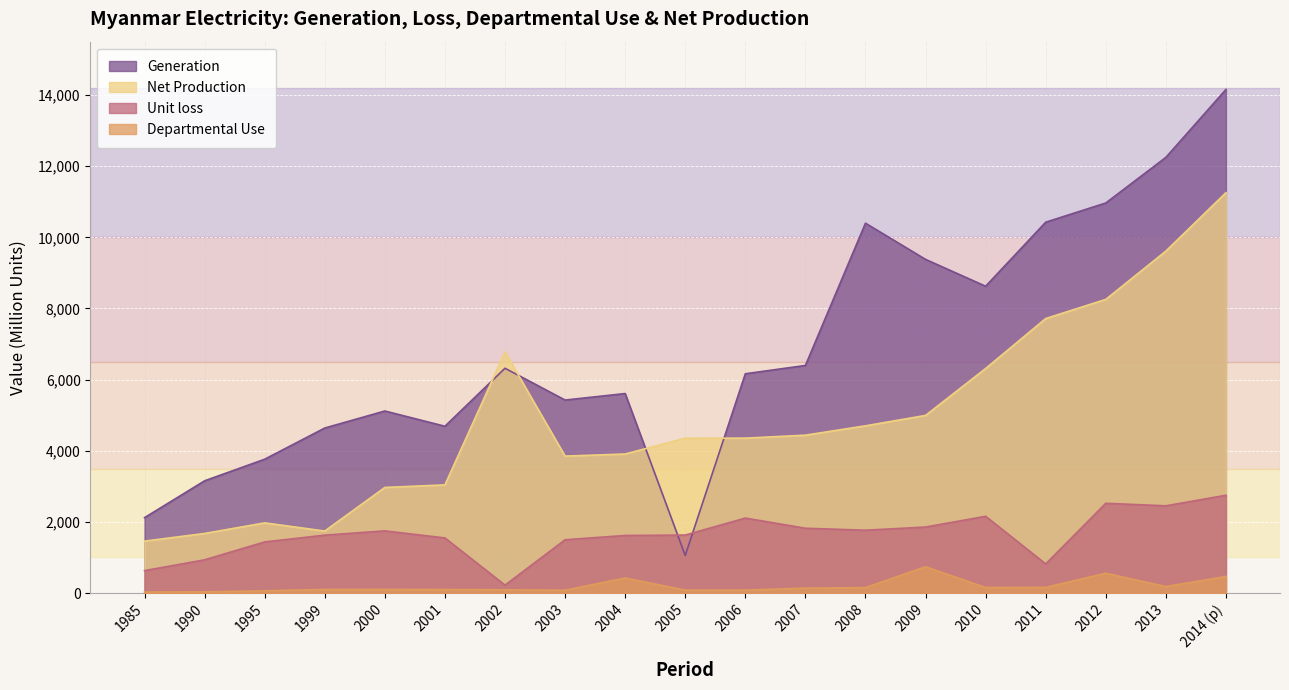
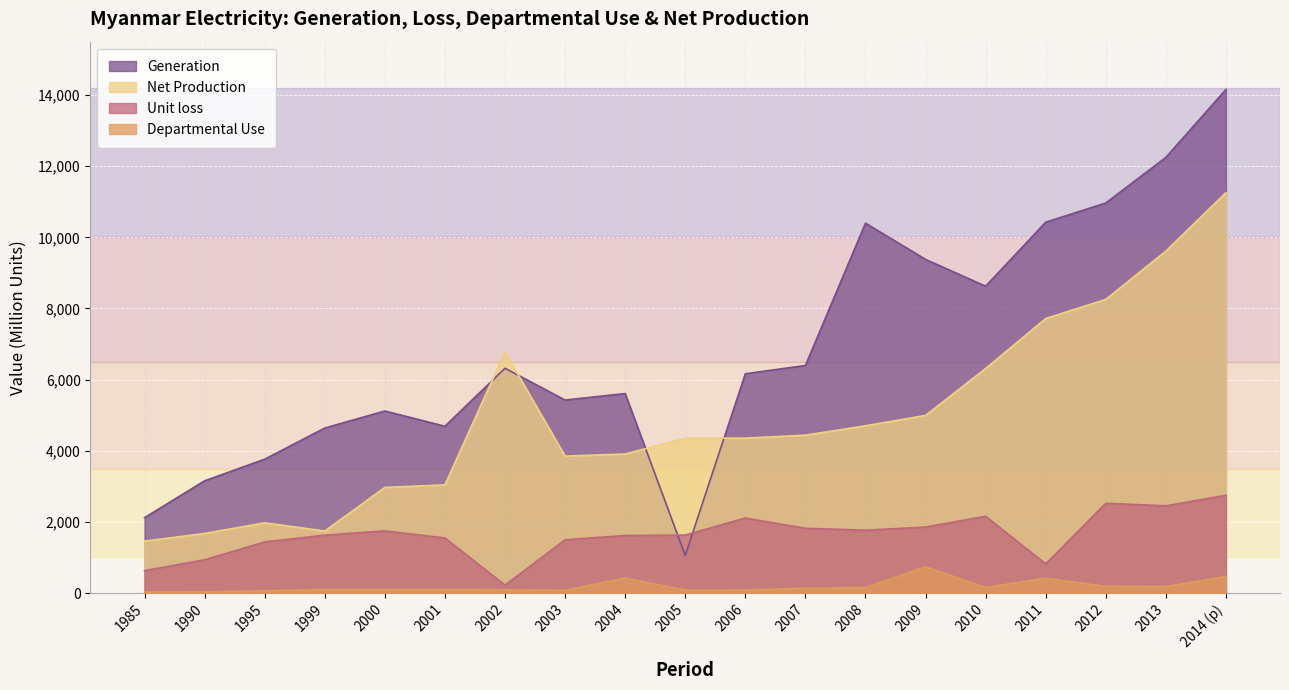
  {
    "Generation": {
      "1985": "2,100",
      "1990": "3,200",
      "1995": "3,800",
      "1999": "4,600",
      "2000": "5,100",
      "2001": "4,700",
      "2002": "6,300",
      "2003": "5,400",
      "2004": "5,600",
      "2005": "1,100",
      "2006": "6,200",
      "2007": "6,400",
      "2008": "10,400",
      "2009": "9,400",
      "2010": "8,600",
      "2011": "10,400",
      "2012": "11,000",
      "2013": "12,200",
      "2014 (p)": "14,200"
    },
    "Net Production": {
      "1985": "1,500",
      "1990": "1,700",
      "1995": "2,000",
      "1999": "1,700",
      "2000": "3,000",
      "2001": "3,000",
      "2002": "6,800",
      "2003": "3,800",
      "2004": "3,900",
      "2005": "4,400",
      "2006": "4,400",
      "2007": "4,400",
      "2008": "4,700",
      "2009": "5,000",
      "2010": "6,300",
      "2011": "7,700",
      "2012": "8,300",
      "2013": "9,600",
      "2014 (p)": "11,300"
    },
    "Unit loss": {
      "1985": "600",
      "1990": "900",
      "1995": "1,400",
      "1999": "1,600",
      "2000": "1,700",
      "2001": "1,500",
      "2002": "200",
      "2003": "1,500",
      "2004": "1,600",
      "2005": "1,600",
      "2006": "2,100",
      "2007": "1,800",
      "2008": "1,800",
      "2009": "1,900",
      "2010": "2,200",
      "2011": "800",
      "2012": "2,500",
      "2013": "2,500",
      "2014 (p)": "2,700"
    },
    "Departmental Use": {
      "1985": "0",
      "1990": "0",
      "1995": "100",
      "1999": "100",
      "2000": "100",
      "2001": "100",
      "2002": "100",
      "2003": "100",
      "2004": "400",
      "2005": "100",
      "2006": "100",
      "2007": "100",
      "2008": "200",
      "2009": "700",
      "2010": "200",
-     "2011": "200",
-     "2012": "600",
+     "2011": "400",
+     "2012": "200",
      "2013": "200",
      "2014 (p)": "500"
    }
  }
